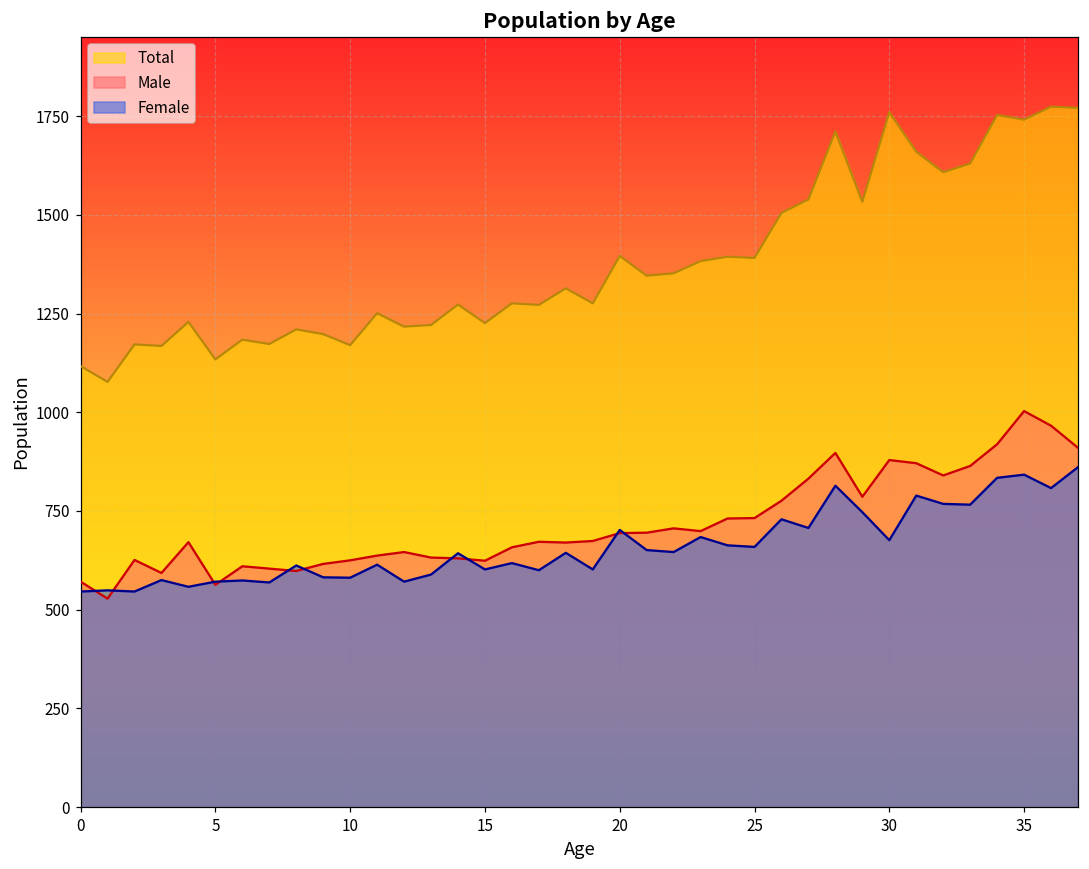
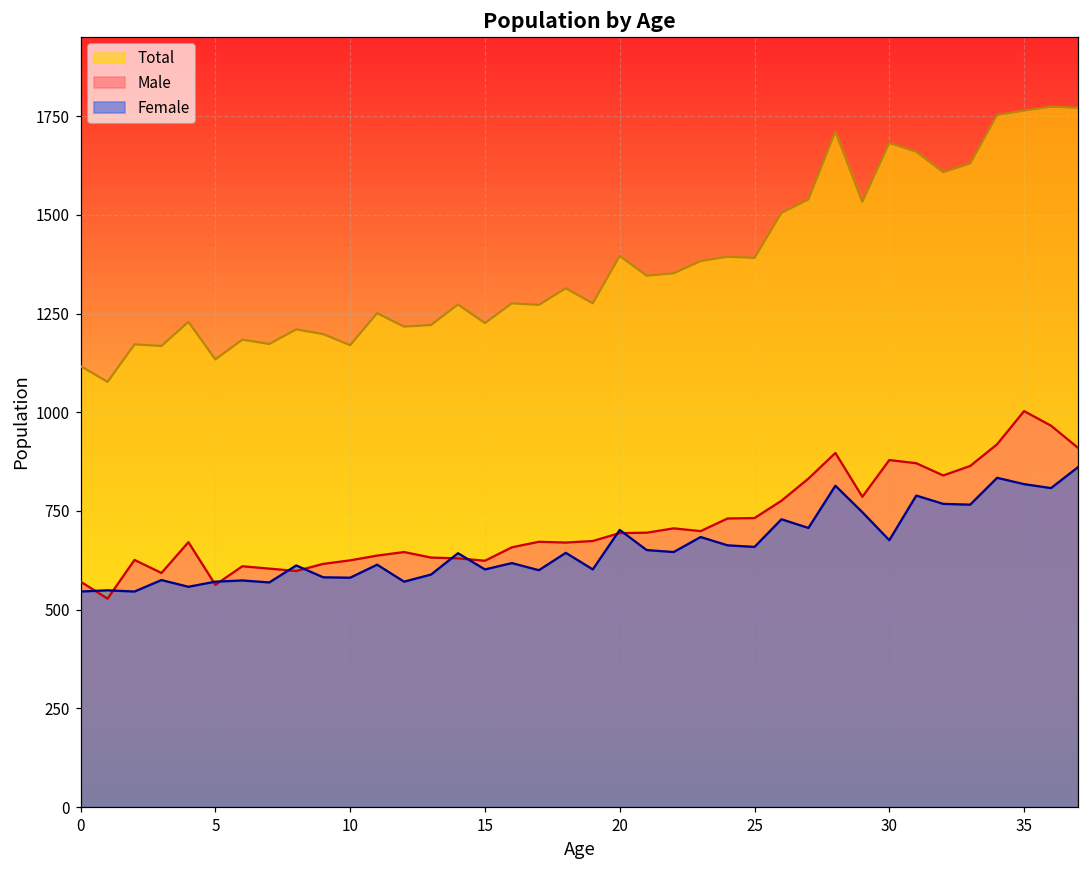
  {
    "Total": {
      "0": 1120,
      "5": 1130,
      "10": 1170,
      "15": 1230,
      "20": 1400,
      "25": 1390,
-     "30": 1760,
-     "35": 1740
+     "30": 1680,
+     "35": 1760
    },
    "Male": {
      "0": 570,
      "5": 560,
      "10": 630,
      "15": 620,
      "20": 690,
      "25": 730,
      "30": 880,
      "35": 1000
    },
    "Female": {
      "0": 550,
      "5": 570,
      "10": 580,
      "15": 600,
      "20": 700,
      "25": 660,
      "30": 680,
-     "35": 840
+     "35": 820
    }
  }
